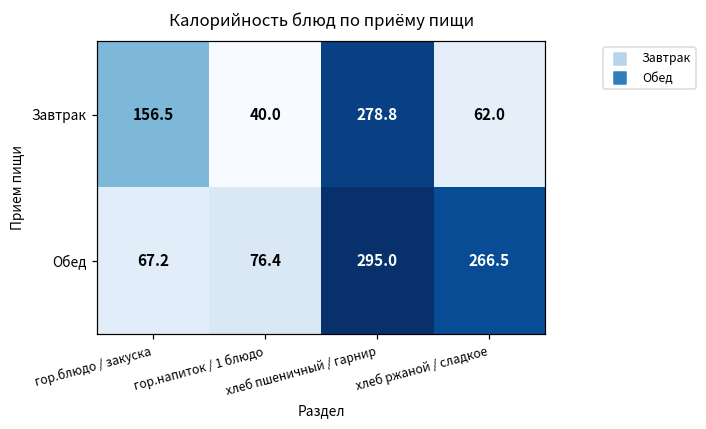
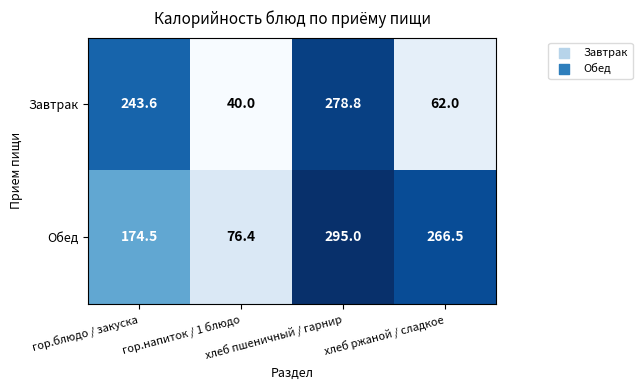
  {
    "Завтрак": {
-     "гор.блюдо / закуска": 156.5,
+     "гор.блюдо / закуска": 243.6,
      "гор.напиток / 1 блюдо": 40.0,
      "хлеб пшеничный / гарнир": 278.8,
      "хлеб ржаной / сладкое": 62.0
    },
    "Обед": {
-     "гор.блюдо / закуска": 67.2,
+     "гор.блюдо / закуска": 174.5,
      "гор.напиток / 1 блюдо": 76.4,
      "хлеб пшеничный / гарнир": 295.0,
      "хлеб ржаной / сладкое": 266.5
    }
  }
